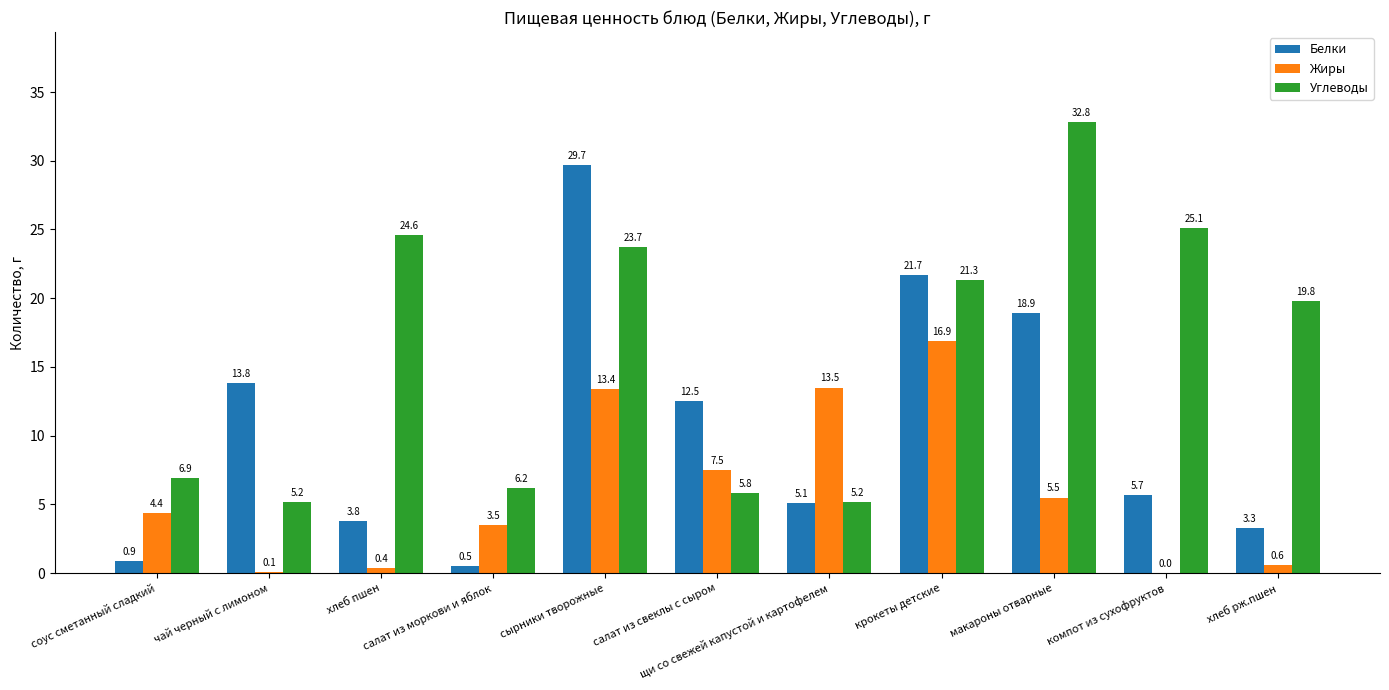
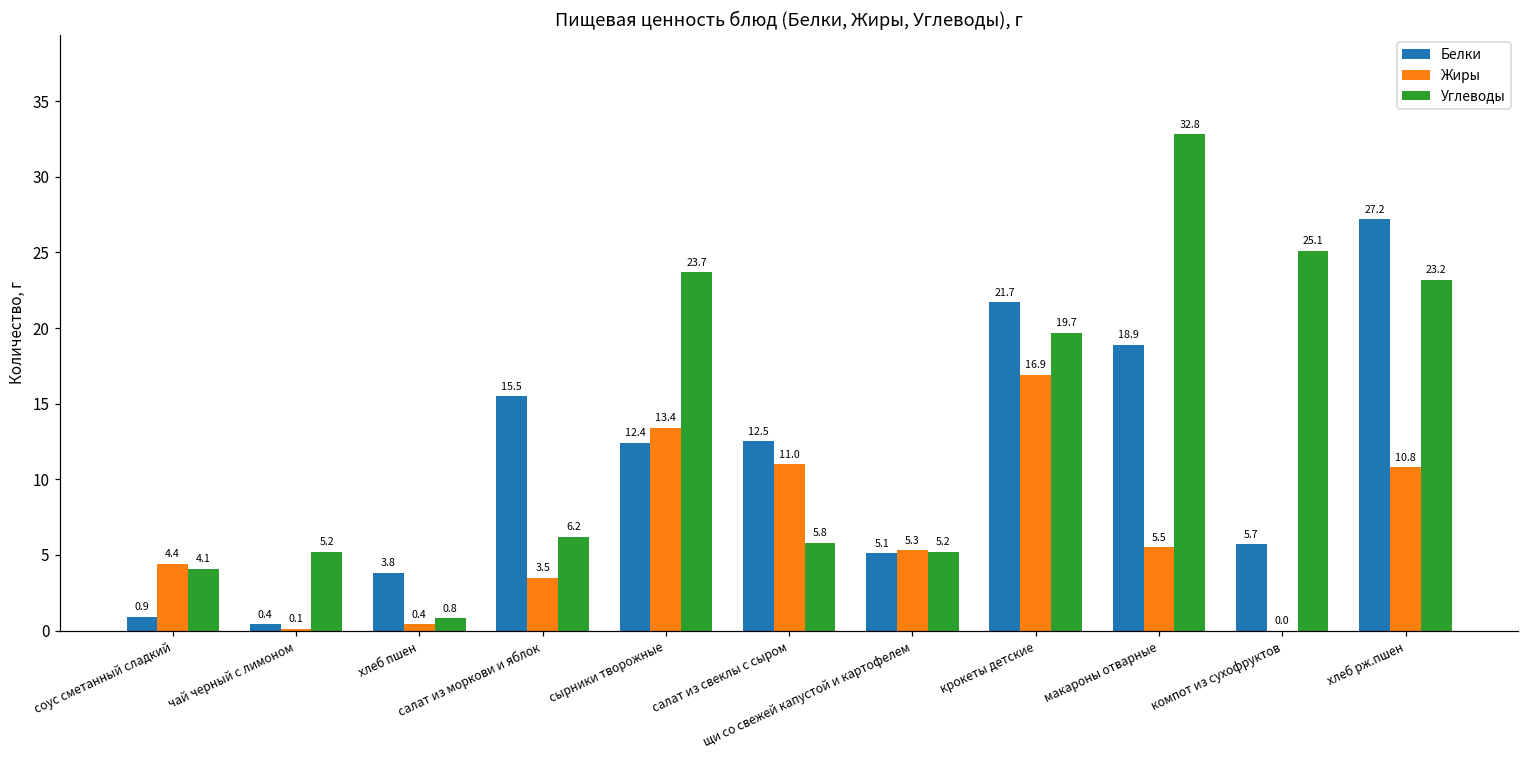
  {
    "Белки": {
      "соус сметанный сладкий": 0.9,
-     "чай черный с лимоном": 13.8,
+     "чай черный с лимоном": 0.4,
      "хлеб пшен": 3.8,
-     "салат из моркови и яблок": 0.5,
-     "сырники творожные": 29.7,
+     "салат из моркови и яблок": 15.5,
+     "сырники творожные": 12.4,
      "салат из свеклы с сыром": 12.5,
      "щи со свежей капустой и картофелем": 5.1,
      "крокеты детские": 21.7,
      "макароны отварные": 18.9,
      "компот из сухофруктов": 5.7,
-     "хлеб рж.пшен": 3.3
+     "хлеб рж.пшен": 27.2
    },
    "Жиры": {
      "соус сметанный сладкий": 4.4,
      "чай черный с лимоном": 0.1,
      "хлеб пшен": 0.4,
      "салат из моркови и яблок": 3.5,
      "сырники творожные": 13.4,
-     "салат из свеклы с сыром": 7.5,
-     "щи со свежей капустой и картофелем": 13.5,
+     "салат из свеклы с сыром": 11.0,
+     "щи со свежей капустой и картофелем": 5.3,
      "крокеты детские": 16.9,
      "макароны отварные": 5.5,
      "компот из сухофруктов": 0.0,
-     "хлеб рж.пшен": 0.6
+     "хлеб рж.пшен": 10.8
    },
    "Углеводы": {
-     "соус сметанный сладкий": 6.9,
+     "соус сметанный сладкий": 4.1,
      "чай черный с лимоном": 5.2,
-     "хлеб пшен": 24.6,
+     "хлеб пшен": 0.8,
      "салат из моркови и яблок": 6.2,
      "сырники творожные": 23.7,
      "салат из свеклы с сыром": 5.8,
      "щи со свежей капустой и картофелем": 5.2,
-     "крокеты детские": 21.3,
+     "крокеты детские": 19.7,
      "макароны отварные": 32.8,
      "компот из сухофруктов": 25.1,
-     "хлеб рж.пшен": 19.8
+     "хлеб рж.пшен": 23.2
    }
  }
